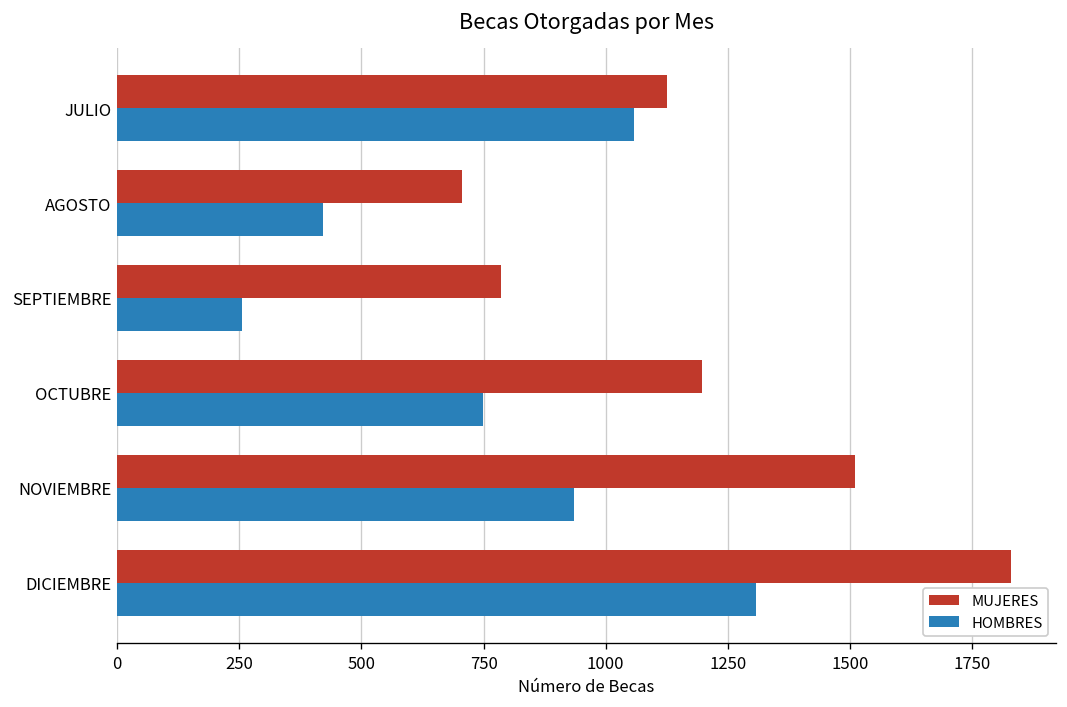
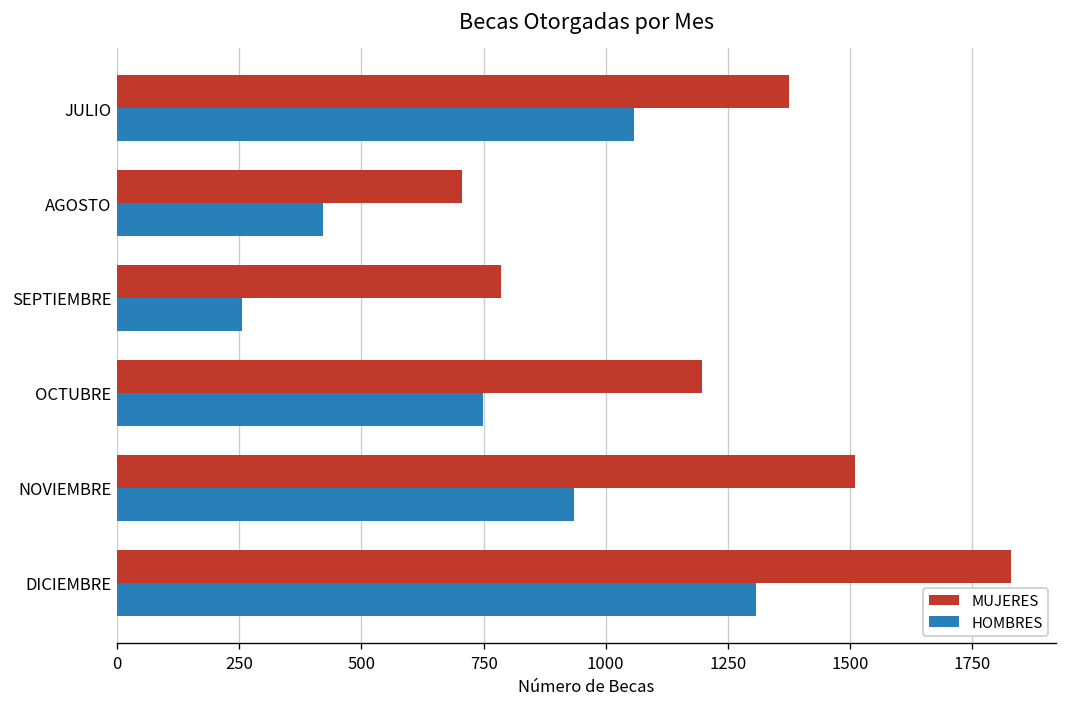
  {
    "MUJERES": {
-     "JULIO": 1130,
+     "JULIO": 1380,
      "AGOSTO": 710,
      "SEPTIEMBRE": 790,
      "OCTUBRE": 1200,
      "NOVIEMBRE": 1510,
      "DICIEMBRE": 1830
    },
    "HOMBRES": {
      "JULIO": 1060,
      "AGOSTO": 420,
      "SEPTIEMBRE": 260,
      "OCTUBRE": 750,
      "NOVIEMBRE": 940,
      "DICIEMBRE": 1310
    }
  }
